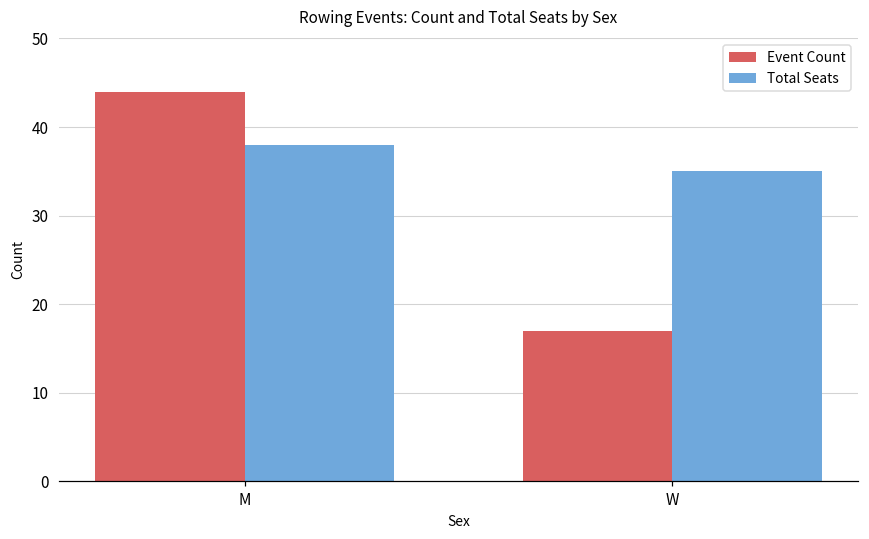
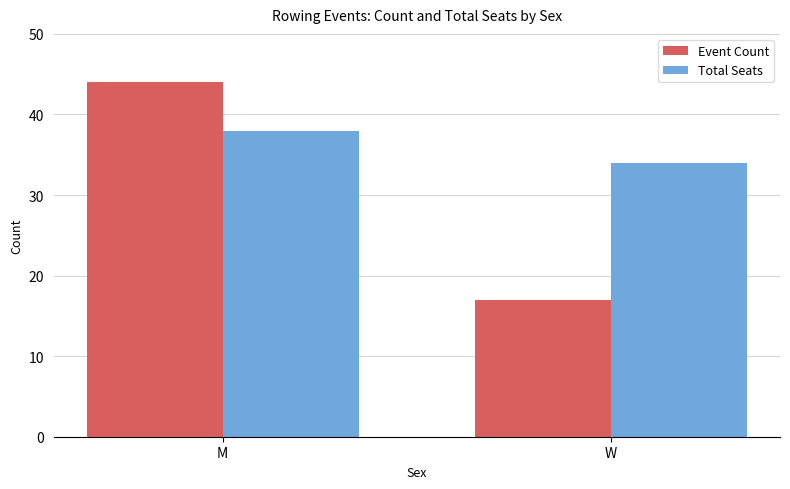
  {
    "Event Count": {
      "M": 44,
      "W": 17
    },
    "Total Seats": {
      "M": 38,
-     "W": 35
+     "W": 34
    }
  }
